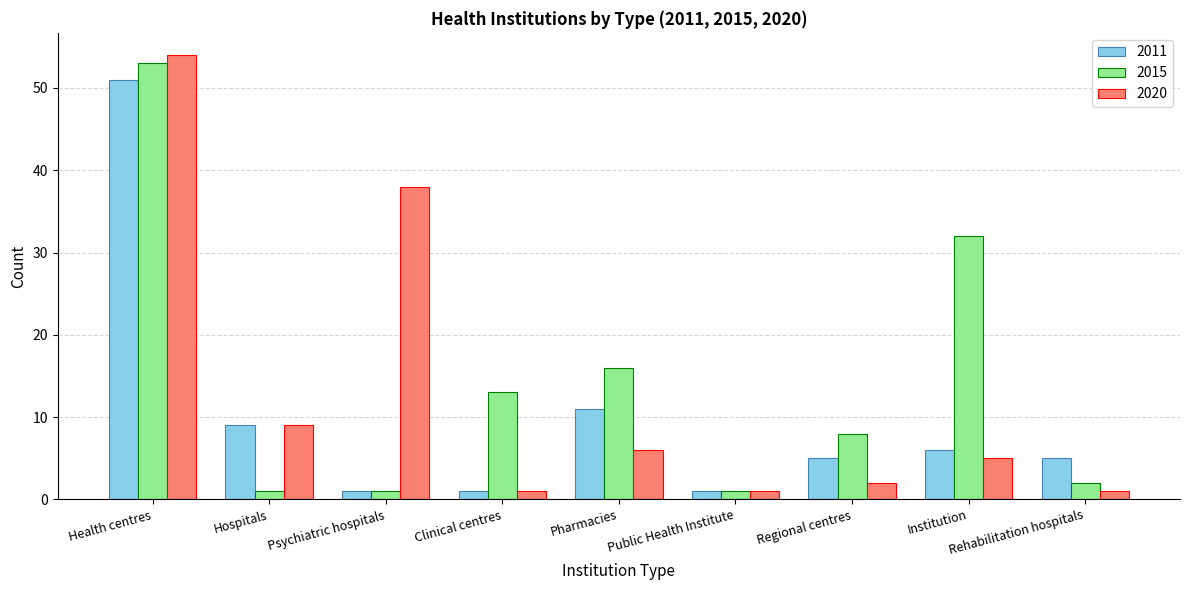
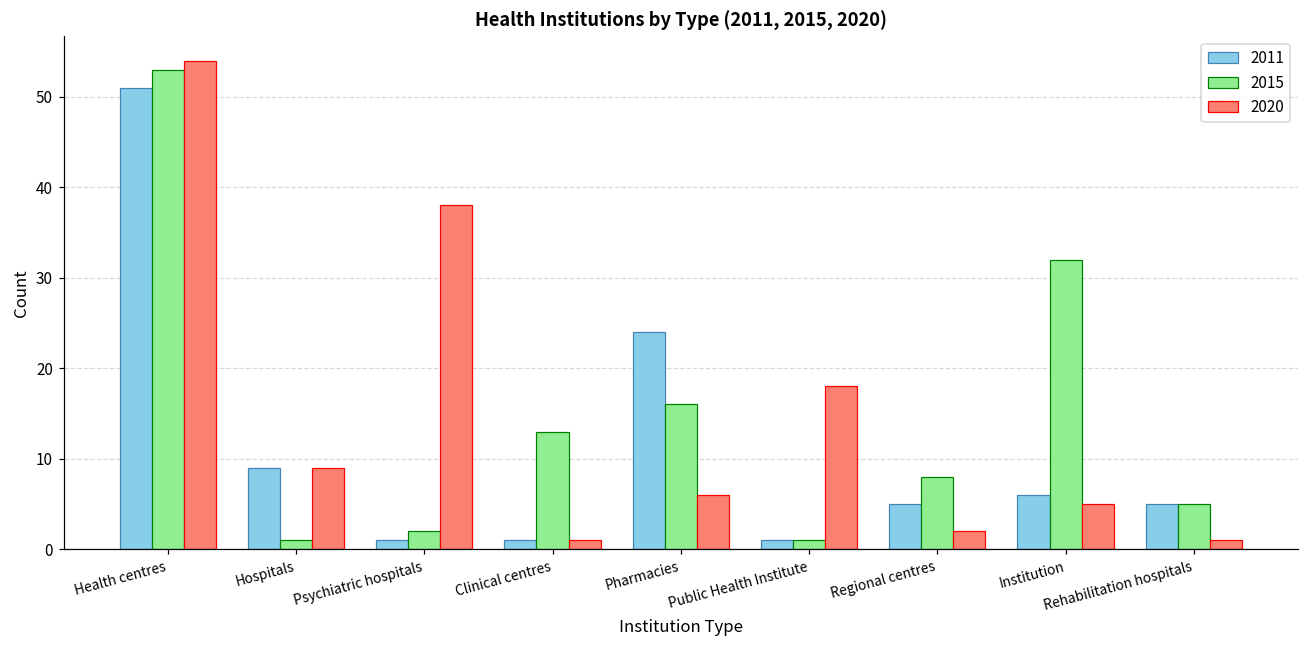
  {
    "2011": {
      "Health centres": 51,
      "Hospitals": 9,
      "Psychiatric hospitals": 1,
      "Clinical centres": 1,
-     "Pharmacies": 11,
+     "Pharmacies": 24,
      "Public Health Institute": 1,
      "Regional centres": 5,
      "Institution": 6,
      "Rehabilitation hospitals": 5
    },
    "2015": {
      "Health centres": 53,
      "Hospitals": 1,
-     "Psychiatric hospitals": 1,
+     "Psychiatric hospitals": 2,
      "Clinical centres": 13,
      "Pharmacies": 16,
      "Public Health Institute": 1,
      "Regional centres": 8,
      "Institution": 32,
-     "Rehabilitation hospitals": 2
+     "Rehabilitation hospitals": 5
    },
    "2020": {
      "Health centres": 54,
      "Hospitals": 9,
      "Psychiatric hospitals": 38,
      "Clinical centres": 1,
      "Pharmacies": 6,
-     "Public Health Institute": 1,
+     "Public Health Institute": 18,
      "Regional centres": 2,
      "Institution": 5,
      "Rehabilitation hospitals": 1
    }
  }
